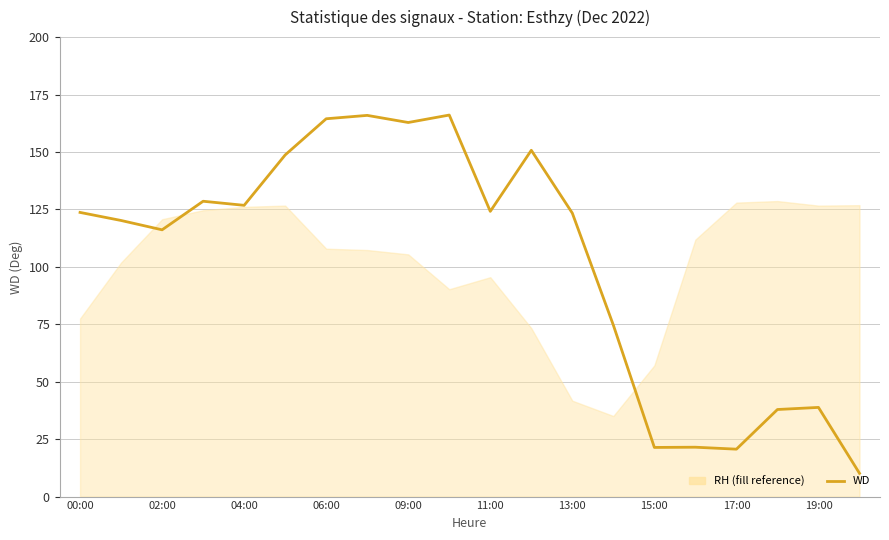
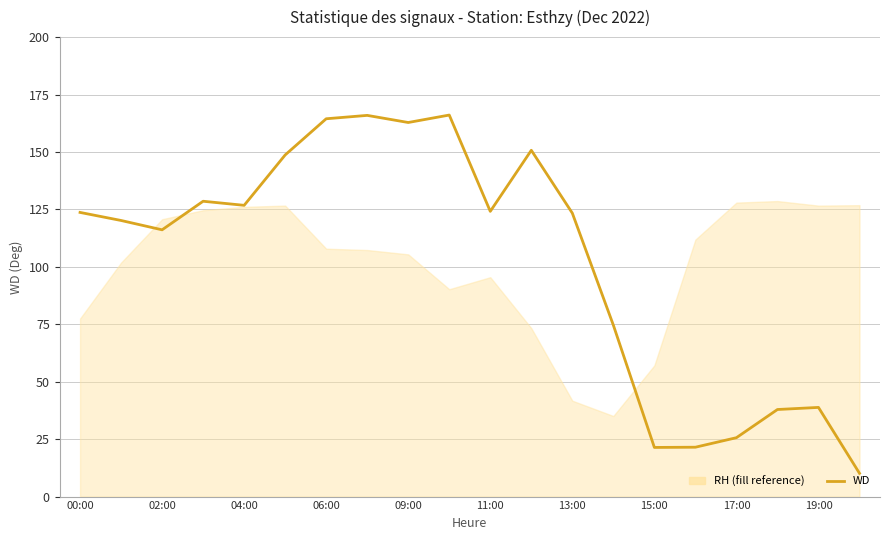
  {
    "WD": {
      "00:00": 124,
      "02:00": 116,
      "06:00": 164,
      "09:00": 163,
      "11:00": 124,
      "13:00": 123,
      "15:00": 21,
-     "17:00": 21,
+     "17:00": 26,
      "19:00": 39
    },
    "RH (fill reference)": {
      "00:00": 77,
      "02:00": 121,
      "06:00": 108,
      "09:00": 105,
      "11:00": 95,
      "13:00": 42,
      "15:00": 57,
      "17:00": 128,
      "19:00": 127
    }
  }
